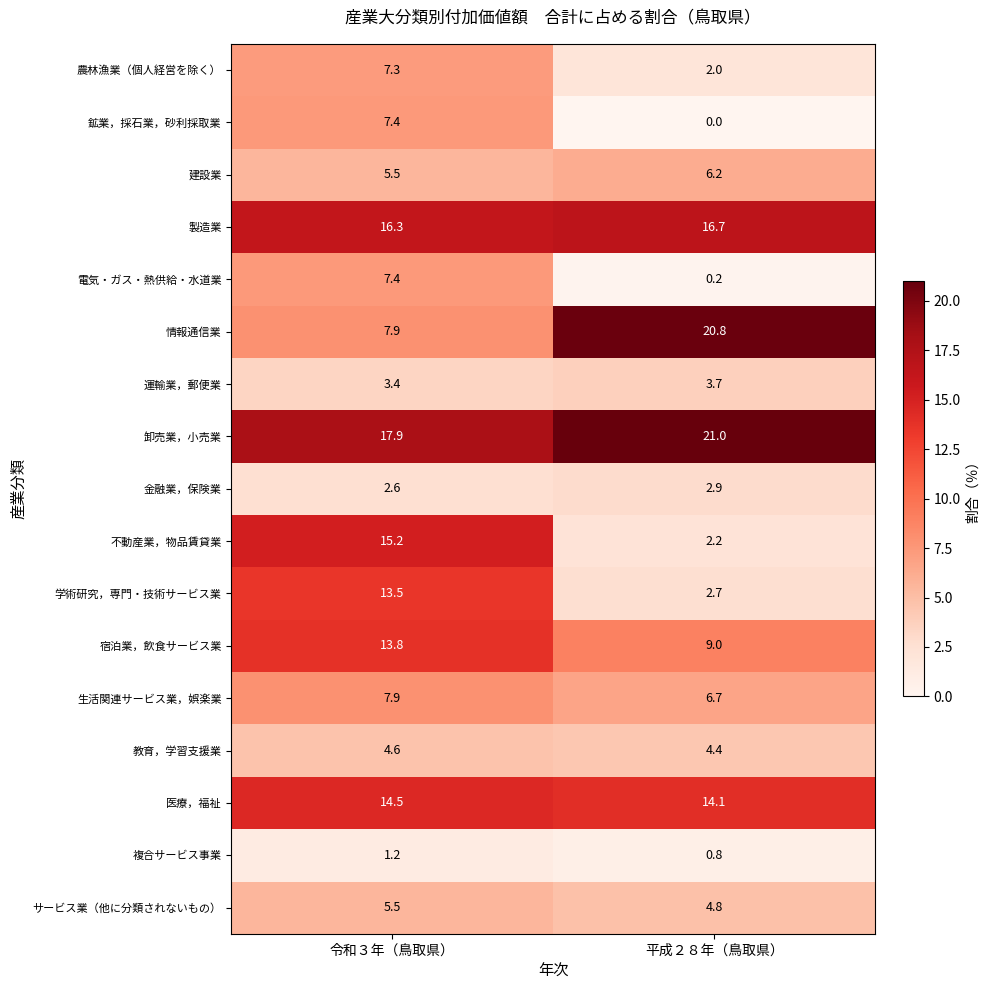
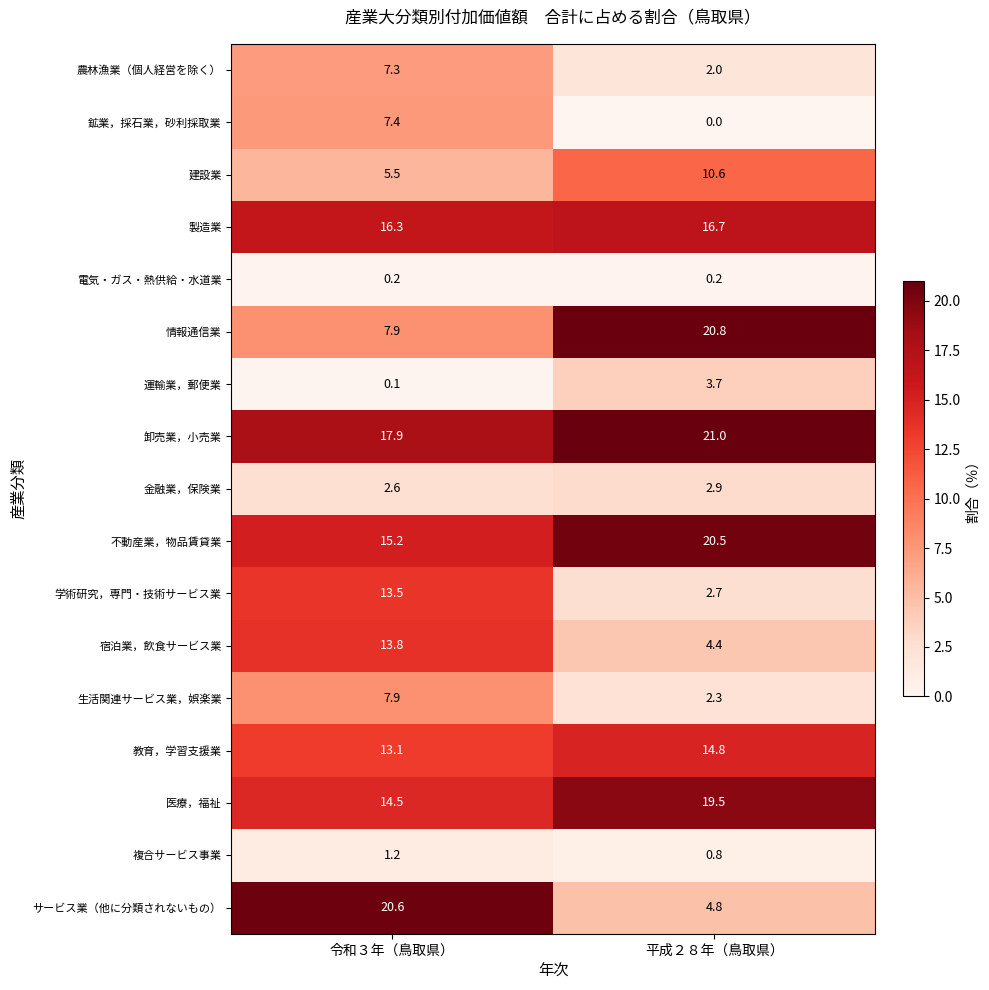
  {
    "農林漁業（個人経営を除く）": {
      "令和３年（鳥取県）": 7.3,
      "平成２８年（鳥取県）": 2.0
    },
    "鉱業，採石業，砂利採取業": {
      "令和３年（鳥取県）": 7.4,
      "平成２８年（鳥取県）": 0.0
    },
    "建設業": {
      "令和３年（鳥取県）": 5.5,
-     "平成２８年（鳥取県）": 6.2
+     "平成２８年（鳥取県）": 10.6
    },
    "製造業": {
      "令和３年（鳥取県）": 16.3,
      "平成２８年（鳥取県）": 16.7
    },
    "電気・ガス・熱供給・水道業": {
-     "令和３年（鳥取県）": 7.4,
+     "令和３年（鳥取県）": 0.2,
      "平成２８年（鳥取県）": 0.2
    },
    "情報通信業": {
      "令和３年（鳥取県）": 7.9,
      "平成２８年（鳥取県）": 20.8
    },
    "運輸業，郵便業": {
-     "令和３年（鳥取県）": 3.4,
+     "令和３年（鳥取県）": 0.1,
      "平成２８年（鳥取県）": 3.7
    },
    "卸売業，小売業": {
      "令和３年（鳥取県）": 17.9,
      "平成２８年（鳥取県）": 21.0
    },
    "金融業，保険業": {
      "令和３年（鳥取県）": 2.6,
      "平成２８年（鳥取県）": 2.9
    },
    "不動産業，物品賃貸業": {
      "令和３年（鳥取県）": 15.2,
-     "平成２８年（鳥取県）": 2.2
+     "平成２８年（鳥取県）": 20.5
    },
    "学術研究，専門・技術サービス業": {
      "令和３年（鳥取県）": 13.5,
      "平成２８年（鳥取県）": 2.7
    },
    "宿泊業，飲食サービス業": {
      "令和３年（鳥取県）": 13.8,
-     "平成２８年（鳥取県）": 9.0
+     "平成２８年（鳥取県）": 4.4
    },
    "生活関連サービス業，娯楽業": {
      "令和３年（鳥取県）": 7.9,
-     "平成２８年（鳥取県）": 6.7
+     "平成２８年（鳥取県）": 2.3
    },
    "教育，学習支援業": {
-     "令和３年（鳥取県）": 4.6,
-     "平成２８年（鳥取県）": 4.4
+     "令和３年（鳥取県）": 13.1,
+     "平成２８年（鳥取県）": 14.8
    },
    "医療，福祉": {
      "令和３年（鳥取県）": 14.5,
-     "平成２８年（鳥取県）": 14.1
+     "平成２８年（鳥取県）": 19.5
    },
    "複合サービス事業": {
      "令和３年（鳥取県）": 1.2,
      "平成２８年（鳥取県）": 0.8
    },
    "サービス業（他に分類されないもの）": {
-     "令和３年（鳥取県）": 5.5,
+     "令和３年（鳥取県）": 20.6,
      "平成２８年（鳥取県）": 4.8
    }
  }
